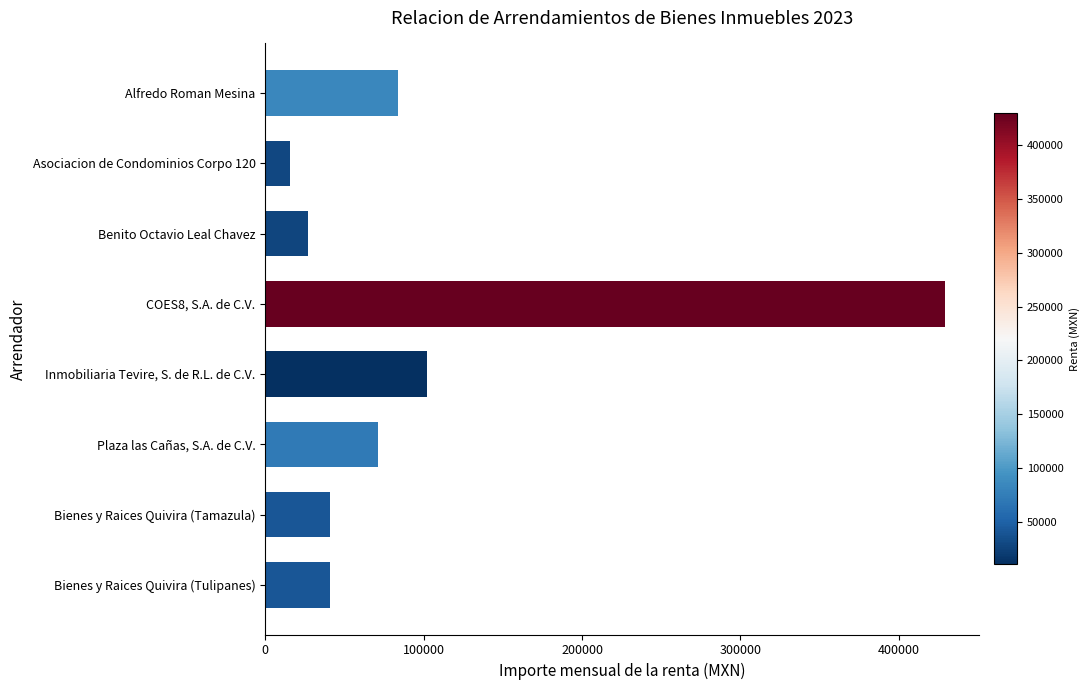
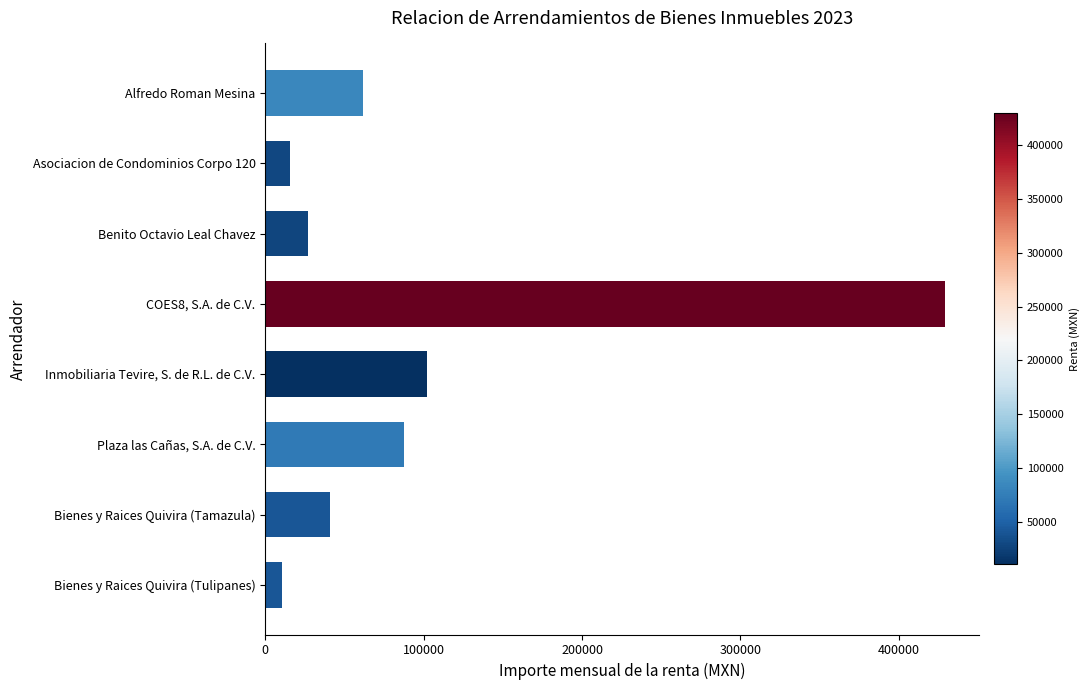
  {
-   "Alfredo Roman Mesina": 84000,
+   "Alfredo Roman Mesina": 62000,
    "Asociacion de Condominios Corpo 120": 16000,
    "Benito Octavio Leal Chavez": 27000,
    "COES8, S.A. de C.V.": 429000,
    "Inmobiliaria Tevire, S. de R.L. de C.V.": 102000,
-   "Plaza las Cañas, S.A. de C.V.": 71000,
+   "Plaza las Cañas, S.A. de C.V.": 87000,
    "Bienes y Raices Quivira (Tamazula)": 41000,
-   "Bienes y Raices Quivira (Tulipanes)": 41000
+   "Bienes y Raices Quivira (Tulipanes)": 10000
  }
